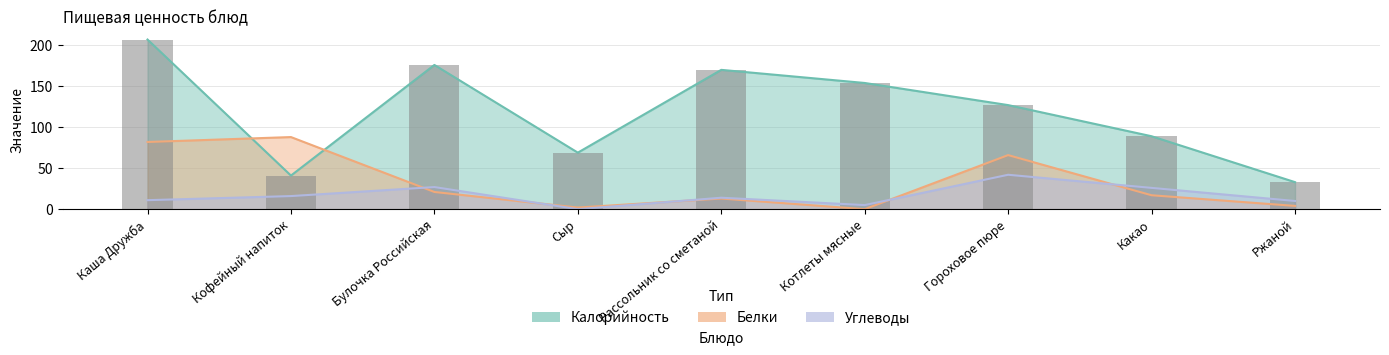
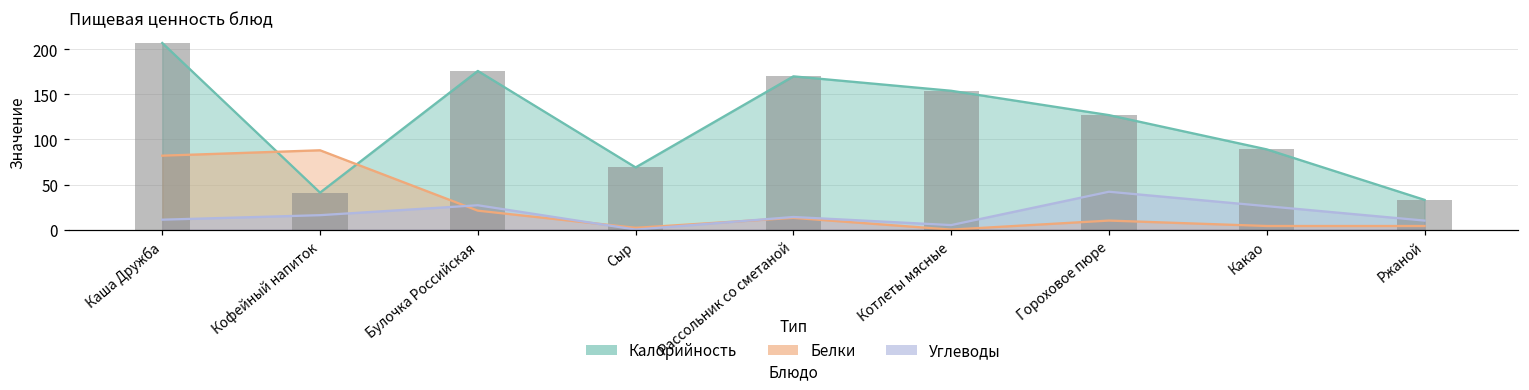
  {
    "Белки": {
      "Каша Дружба": 80,
      "Кофейный напиток": 90,
      "Булочка Российская": 20,
      "Котлеты мясные": 0,
-     "Гороховое пюре": 70,
-     "Какао": 20,
+     "Гороховое пюре": 10,
+     "Какао": 0,
      "Ржаной": 0
    }
  }
